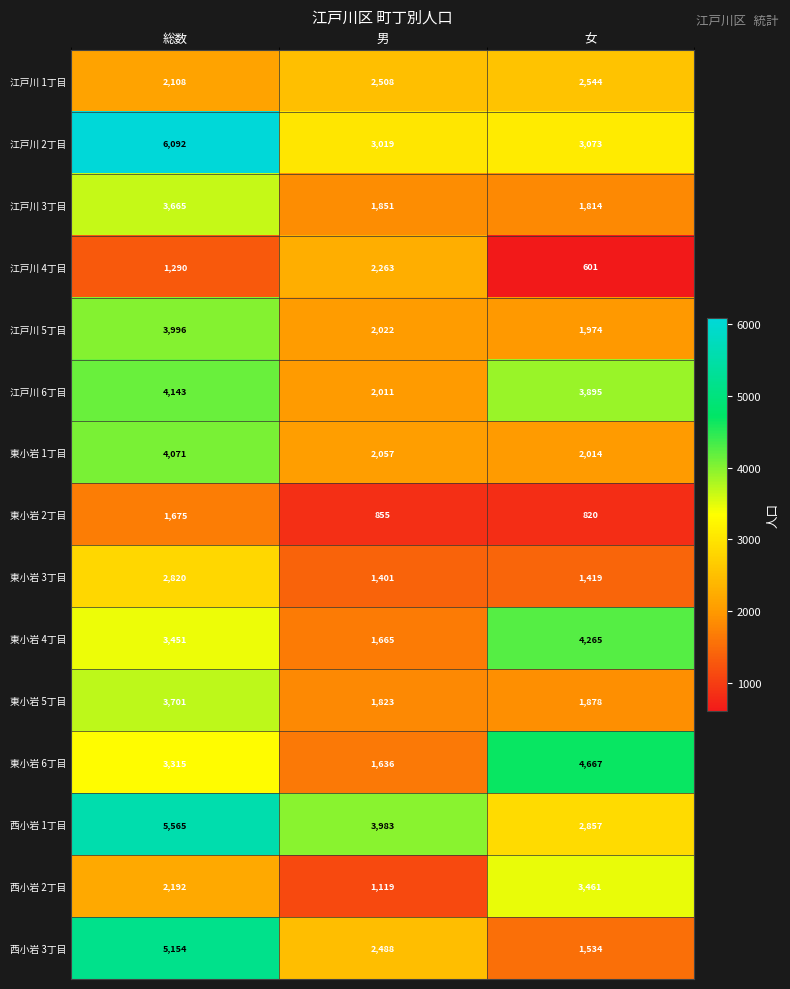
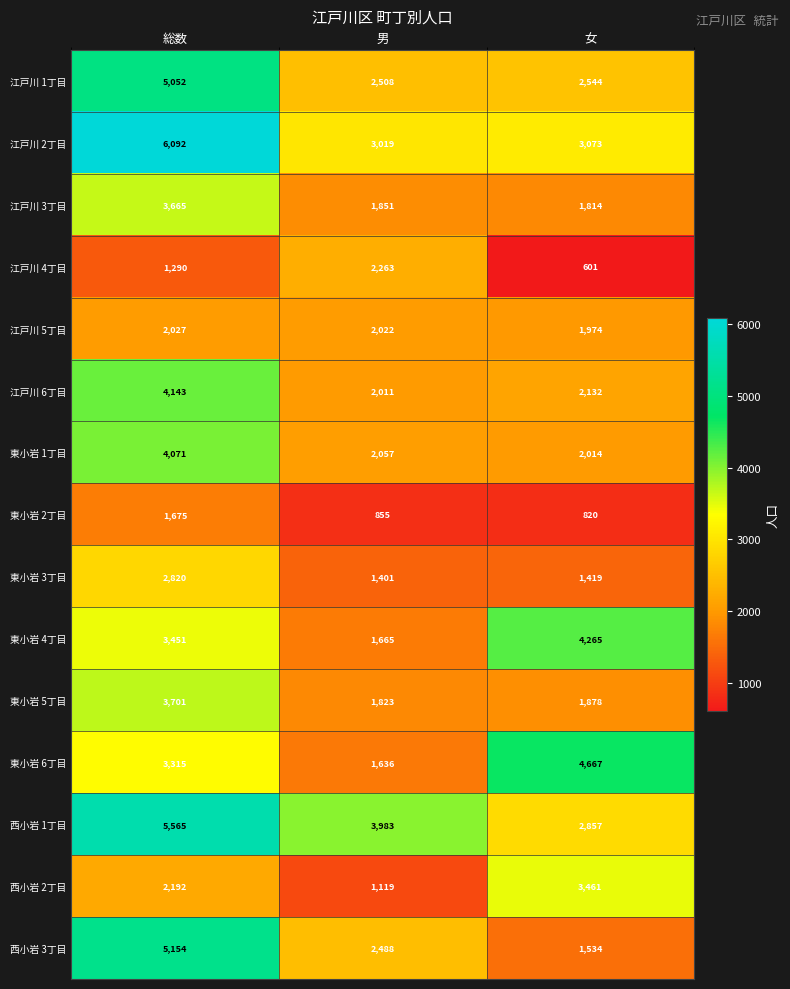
  {
    "江戸川 1丁目": {
-     "総数": "2,108",
+     "総数": "5,052",
      "男": "2,508",
      "女": "2,544"
    },
    "江戸川 2丁目": {
      "総数": "6,092",
      "男": "3,019",
      "女": "3,073"
    },
    "江戸川 3丁目": {
      "総数": "3,665",
      "男": "1,851",
      "女": "1,814"
    },
    "江戸川 4丁目": {
      "総数": "1,290",
      "男": "2,263",
      "女": "601"
    },
    "江戸川 5丁目": {
-     "総数": "3,996",
+     "総数": "2,027",
      "男": "2,022",
      "女": "1,974"
    },
    "江戸川 6丁目": {
      "総数": "4,143",
      "男": "2,011",
-     "女": "3,895"
+     "女": "2,132"
    },
    "東小岩 1丁目": {
      "総数": "4,071",
      "男": "2,057",
      "女": "2,014"
    },
    "東小岩 2丁目": {
      "総数": "1,675",
      "男": "855",
      "女": "820"
    },
    "東小岩 3丁目": {
      "総数": "2,820",
      "男": "1,401",
      "女": "1,419"
    },
    "東小岩 4丁目": {
      "総数": "3,451",
      "男": "1,665",
      "女": "4,265"
    },
    "東小岩 5丁目": {
      "総数": "3,701",
      "男": "1,823",
      "女": "1,878"
    },
    "東小岩 6丁目": {
      "総数": "3,315",
      "男": "1,636",
      "女": "4,667"
    },
    "西小岩 1丁目": {
      "総数": "5,565",
      "男": "3,983",
      "女": "2,857"
    },
    "西小岩 2丁目": {
      "総数": "2,192",
      "男": "1,119",
      "女": "3,461"
    },
    "西小岩 3丁目": {
      "総数": "5,154",
      "男": "2,488",
      "女": "1,534"
    }
  }
